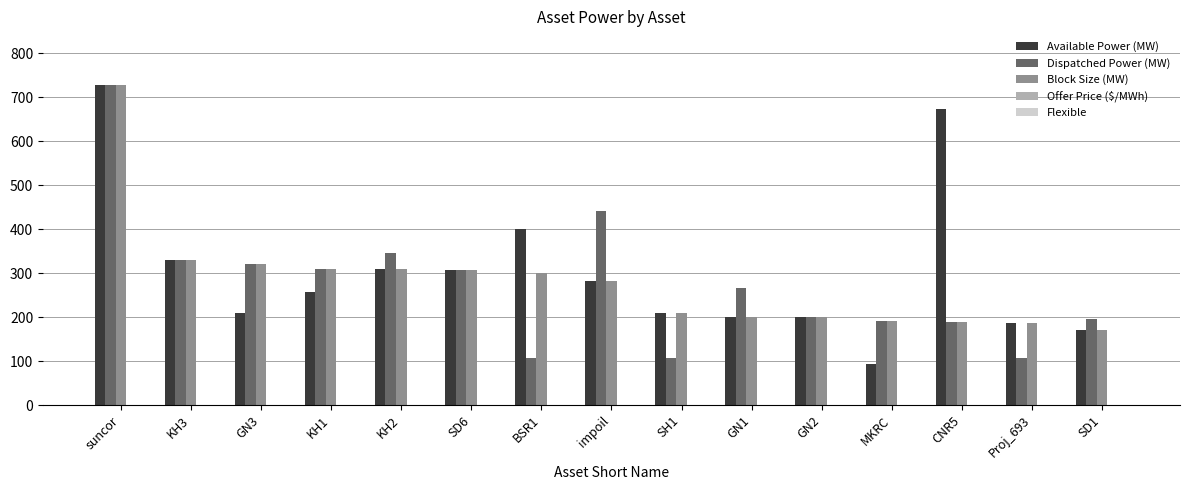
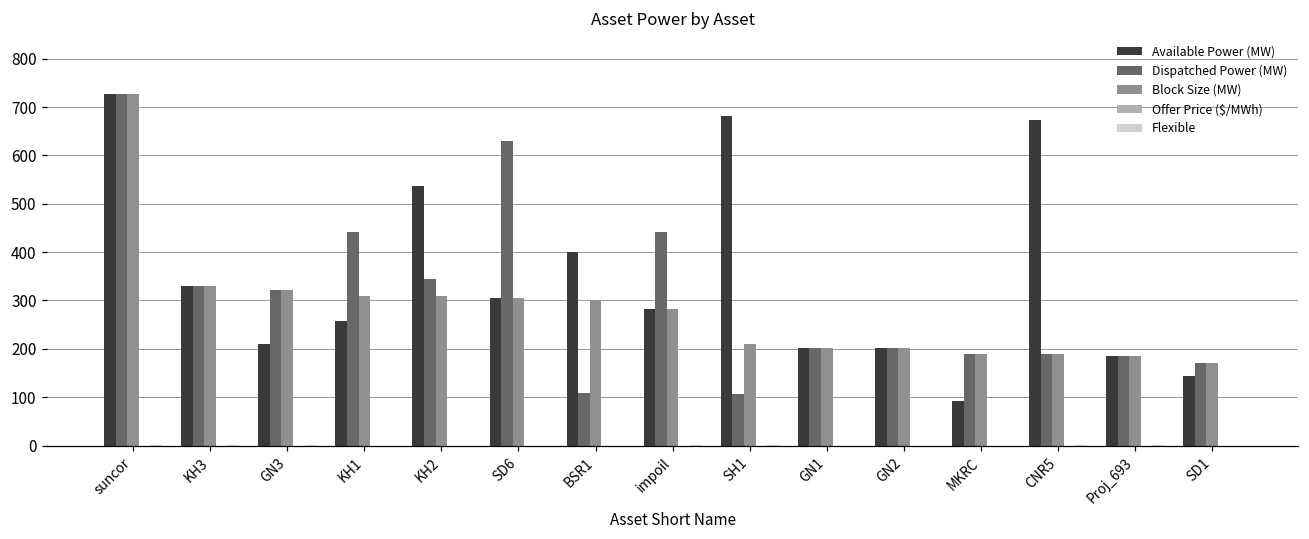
  {
    "Available Power (MW)": {
      "suncor": 730,
      "KH3": 330,
      "GN3": 210,
      "KH1": 260,
-     "KH2": 310,
+     "KH2": 540,
      "SD6": 310,
      "BSR1": 400,
      "impoil": 280,
-     "SH1": 210,
+     "SH1": 680,
      "GN1": 200,
      "GN2": 200,
      "MKRC": 90,
      "CNR5": 670,
      "Proj_693": 190,
-     "SD1": 170
+     "SD1": 140
    },
    "Dispatched Power (MW)": {
      "suncor": 730,
      "KH3": 330,
      "GN3": 320,
-     "KH1": 310,
+     "KH1": 440,
      "KH2": 350,
-     "SD6": 310,
+     "SD6": 630,
      "BSR1": 110,
      "impoil": 440,
      "SH1": 110,
-     "GN1": 270,
+     "GN1": 200,
      "GN2": 200,
      "MKRC": 190,
      "CNR5": 190,
-     "Proj_693": 110,
-     "SD1": 200
+     "Proj_693": 190,
+     "SD1": 170
    }
  }
